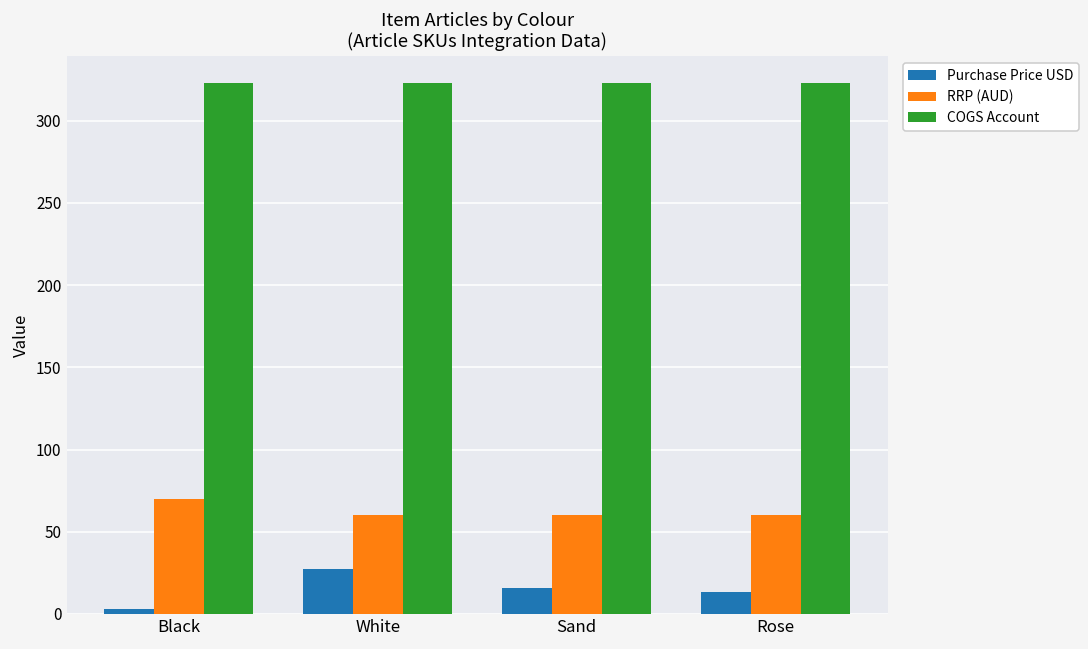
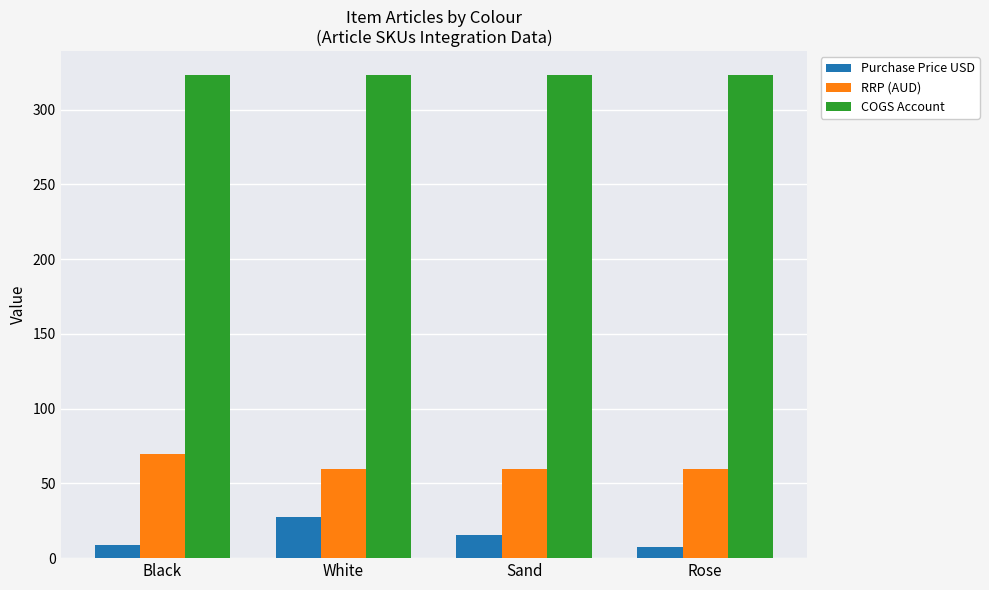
  {
    "Purchase Price USD": {
-     "Black": 3,
+     "Black": 9,
      "White": 27,
      "Sand": 16,
-     "Rose": 14
+     "Rose": 7
    },
    "RRP (AUD)": {
      "Black": 70,
      "White": 60,
      "Sand": 60,
      "Rose": 60
    },
    "COGS Account": {
      "Black": 323,
      "White": 323,
      "Sand": 323,
      "Rose": 323
    }
  }
